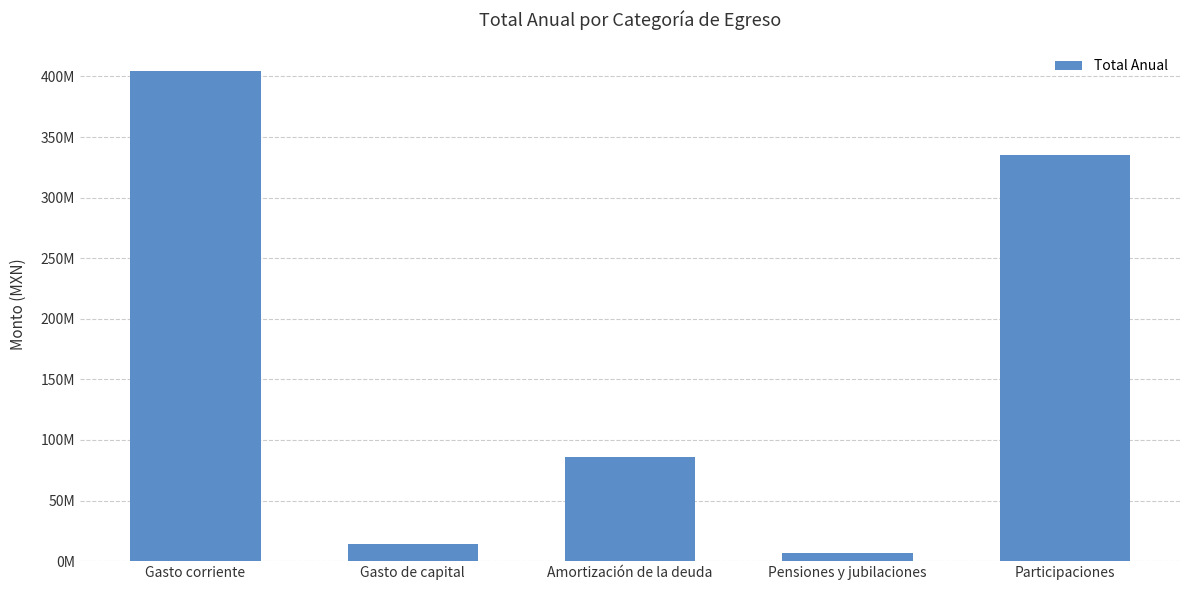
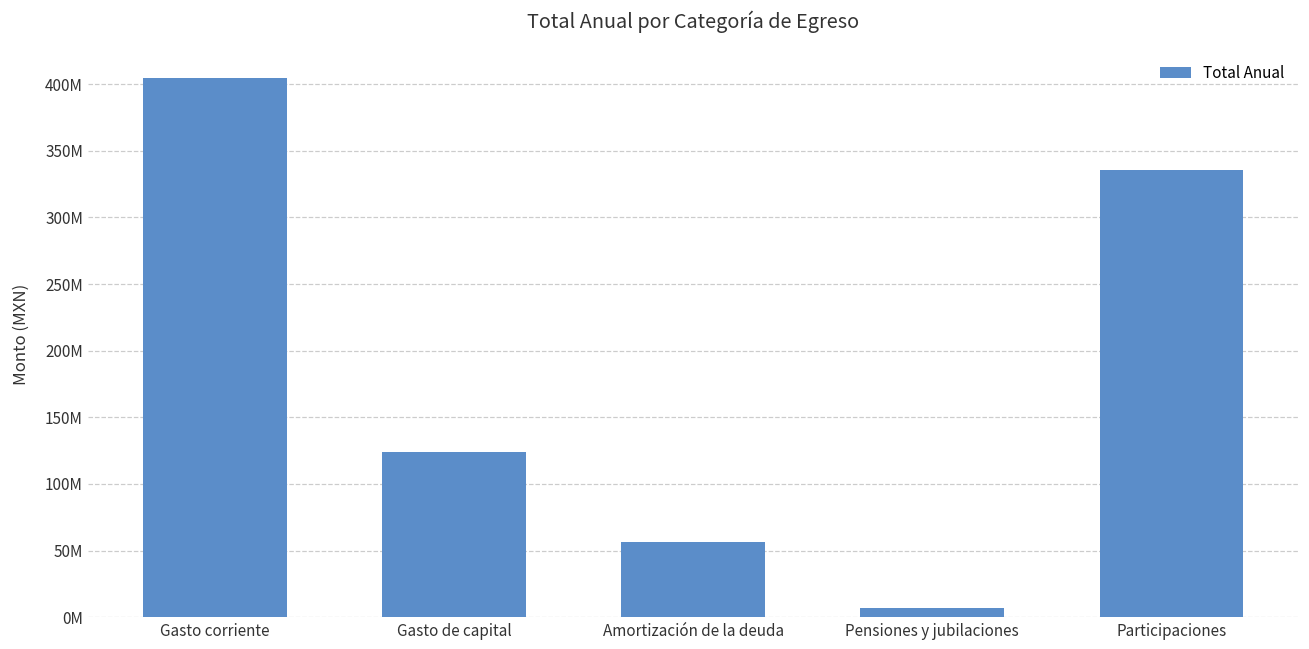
  {
    "Gasto corriente": 404000000,
-   "Gasto de capital": 14000000,
-   "Amortización de la deuda": 86000000,
+   "Gasto de capital": 124000000,
+   "Amortización de la deuda": 57000000,
    "Pensiones y jubilaciones": 7000000,
    "Participaciones": 335000000
  }
